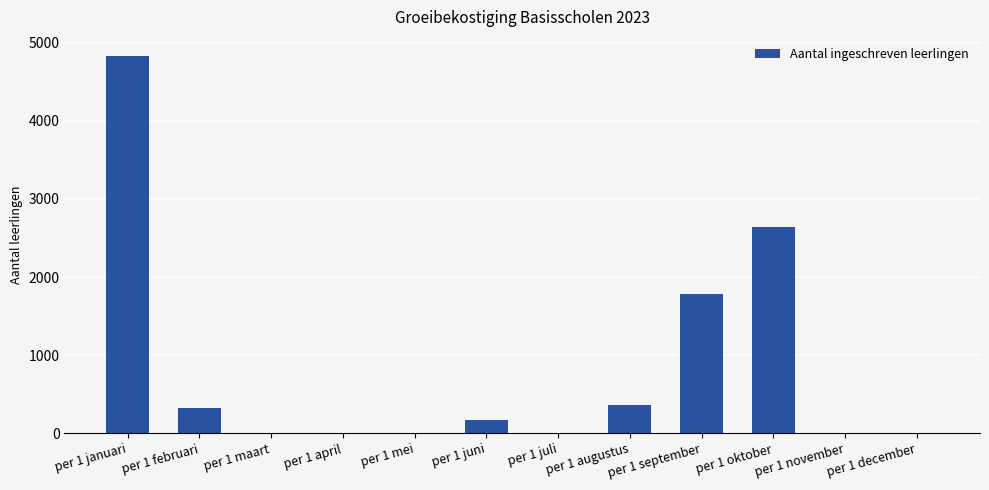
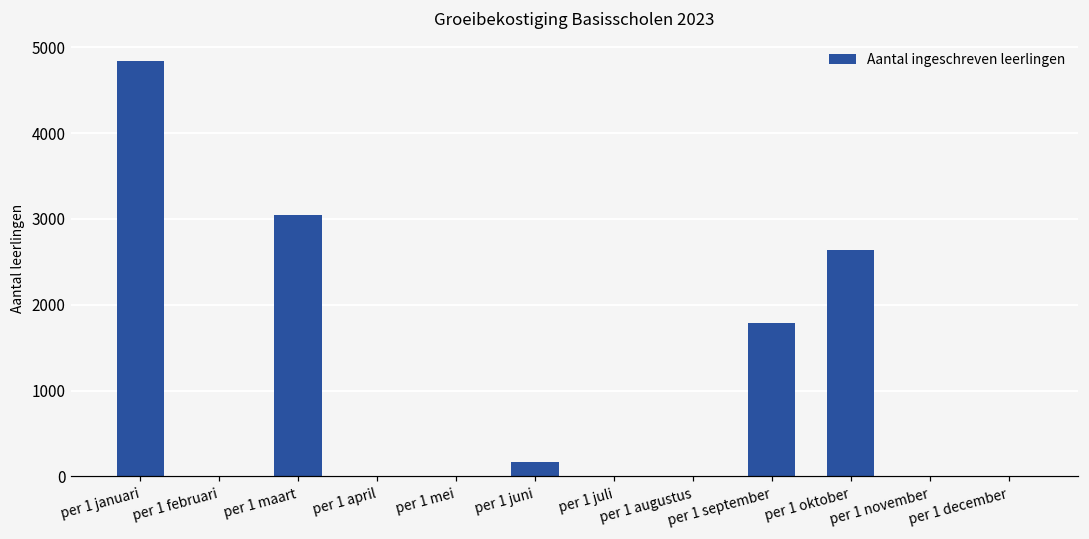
  {
    "per 1 januari": 4800,
-   "per 1 februari": 300,
-   "per 1 maart": 0,
+   "per 1 februari": 0,
+   "per 1 maart": 3100,
    "per 1 april": 0,
    "per 1 mei": 0,
    "per 1 juni": 200,
    "per 1 juli": 0,
-   "per 1 augustus": 400,
+   "per 1 augustus": 0,
    "per 1 september": 1800,
    "per 1 oktober": 2600,
    "per 1 november": 0,
    "per 1 december": 0
  }
